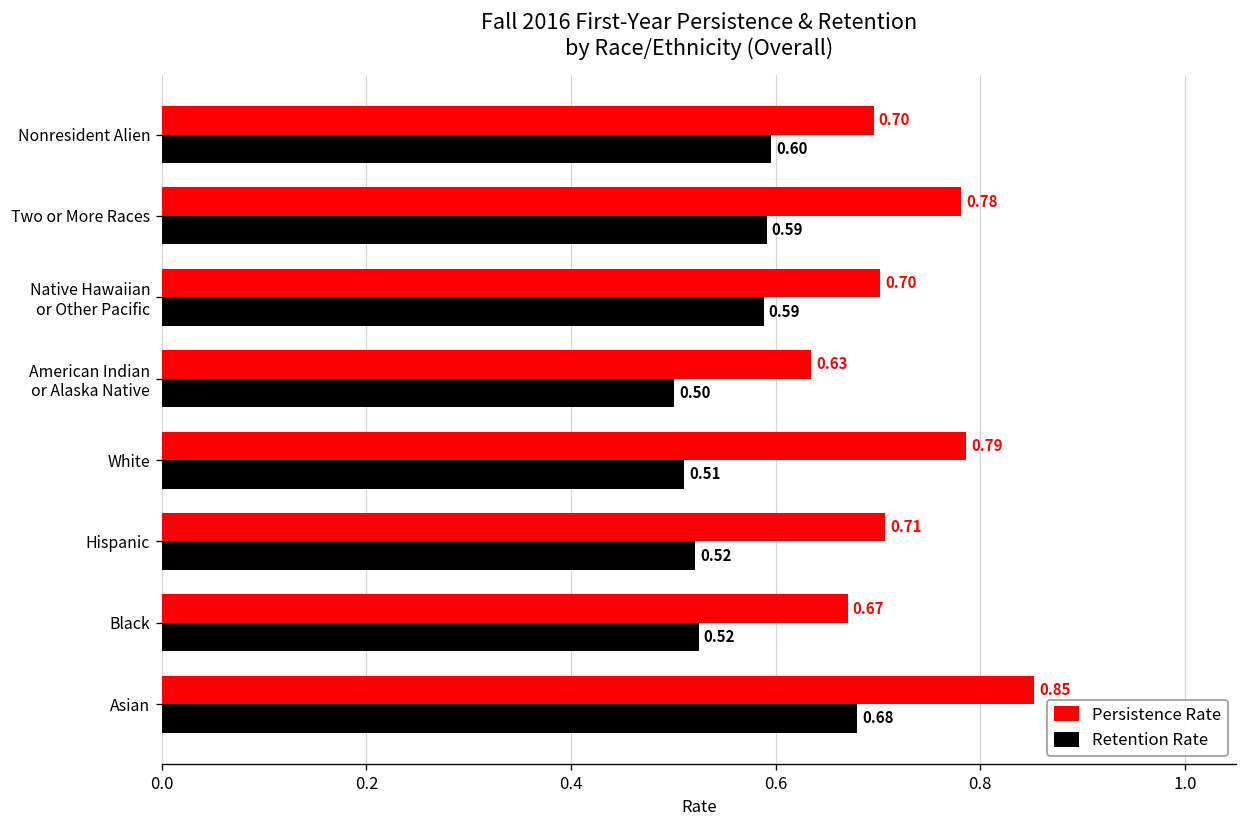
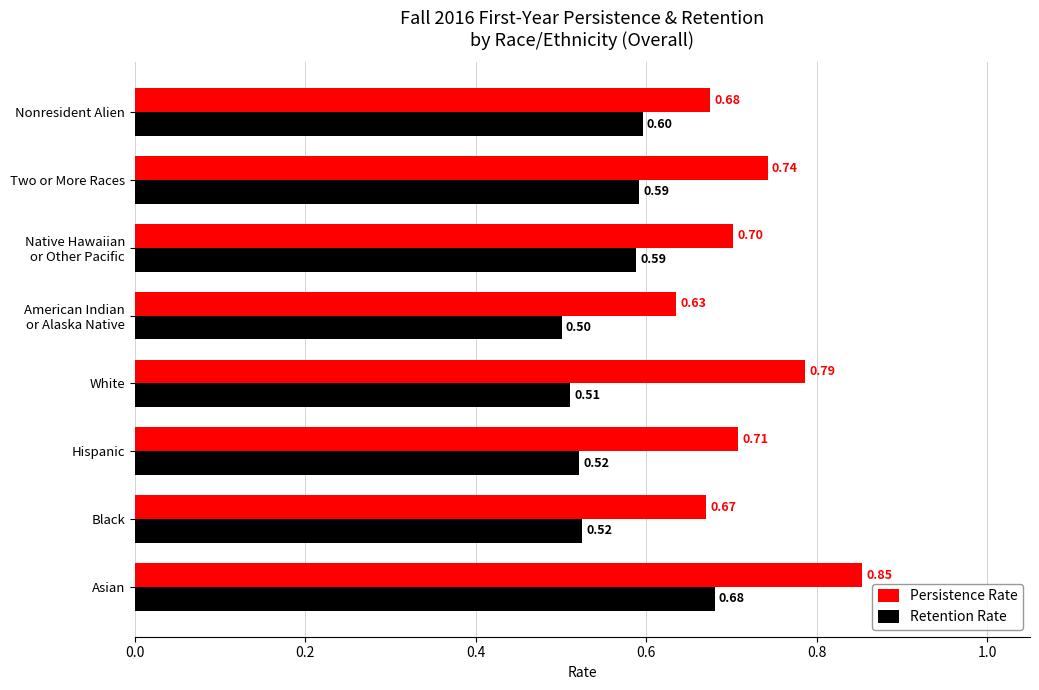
  {
    "Persistence Rate": {
-     "Nonresident Alien": 0.70,
-     "Two or More Races": 0.78,
+     "Nonresident Alien": 0.68,
+     "Two or More Races": 0.74,
      "Native Hawaiian or Other Pacific": 0.70,
      "American Indian or Alaska Native": 0.63,
      "White": 0.79,
      "Hispanic": 0.71,
      "Black": 0.67,
      "Asian": 0.85
    },
    "Retention Rate": {
      "Nonresident Alien": 0.60,
      "Two or More Races": 0.59,
      "Native Hawaiian or Other Pacific": 0.59,
      "American Indian or Alaska Native": 0.50,
      "White": 0.51,
      "Hispanic": 0.52,
      "Black": 0.52,
      "Asian": 0.68
    }
  }
